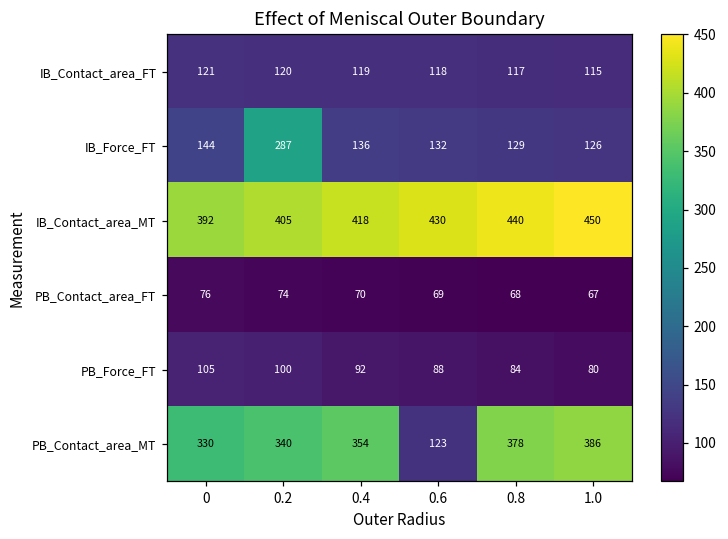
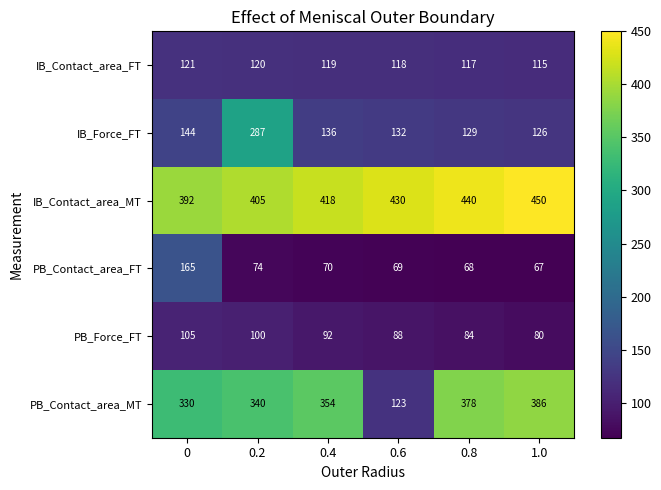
  {
    "IB_Contact_area_FT": {
      "0": 121,
      "0.2": 120,
      "0.4": 119,
      "0.6": 118,
      "0.8": 117,
      "1.0": 115
    },
    "IB_Force_FT": {
      "0": 144,
      "0.2": 287,
      "0.4": 136,
      "0.6": 132,
      "0.8": 129,
      "1.0": 126
    },
    "IB_Contact_area_MT": {
      "0": 392,
      "0.2": 405,
      "0.4": 418,
      "0.6": 430,
      "0.8": 440,
      "1.0": 450
    },
    "PB_Contact_area_FT": {
-     "0": 76,
+     "0": 165,
      "0.2": 74,
      "0.4": 70,
      "0.6": 69,
      "0.8": 68,
      "1.0": 67
    },
    "PB_Force_FT": {
      "0": 105,
      "0.2": 100,
      "0.4": 92,
      "0.6": 88,
      "0.8": 84,
      "1.0": 80
    },
    "PB_Contact_area_MT": {
      "0": 330,
      "0.2": 340,
      "0.4": 354,
      "0.6": 123,
      "0.8": 378,
      "1.0": 386
    }
  }
